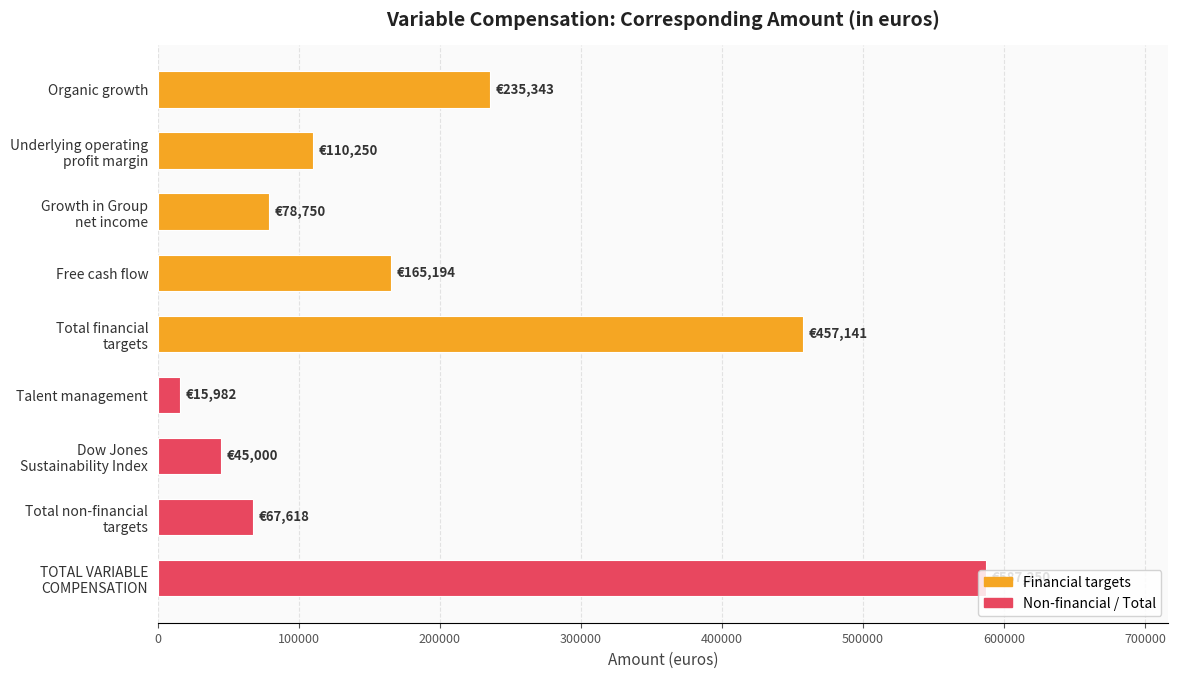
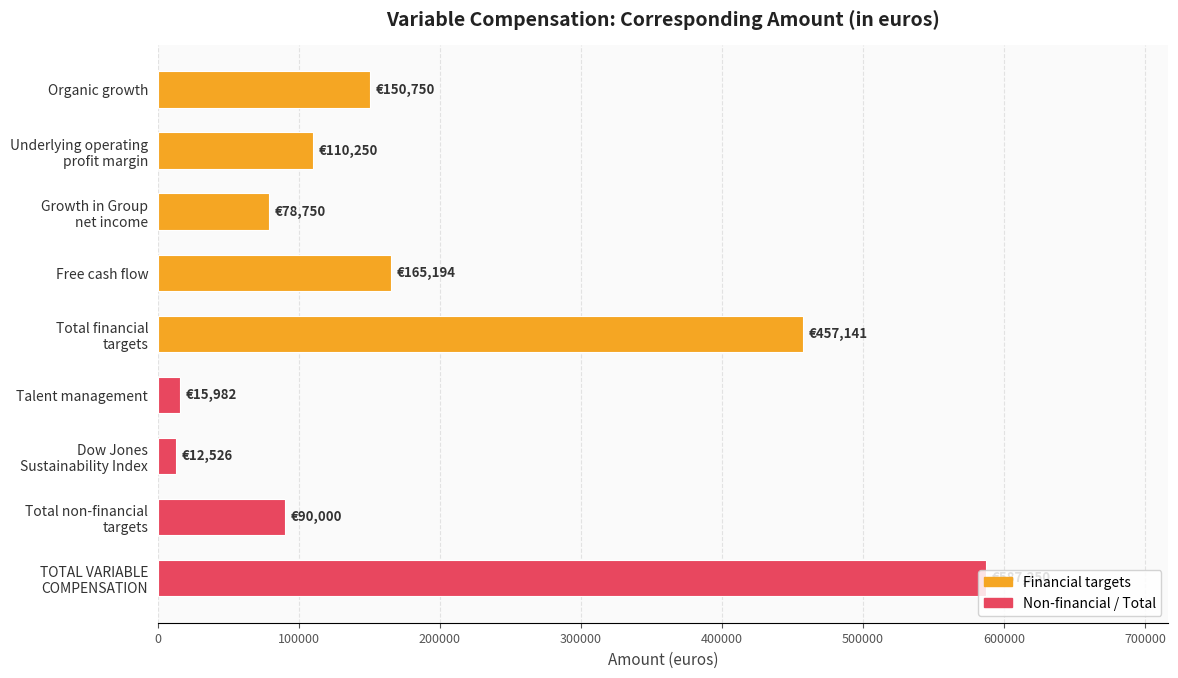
  {
-   "Organic growth": "€235,343",
+   "Organic growth": "€150,750",
    "Underlying operating profit margin": "€110,250",
    "Growth in Group net income": "€78,750",
    "Free cash flow": "€165,194",
    "Total financial targets": "€457,141",
    "Talent management": "€15,982",
-   "Dow Jones Sustainability Index": "€45,000",
-   "Total non-financial targets": "€67,618"
+   "Dow Jones Sustainability Index": "€12,526",
+   "Total non-financial targets": "€90,000"
  }
